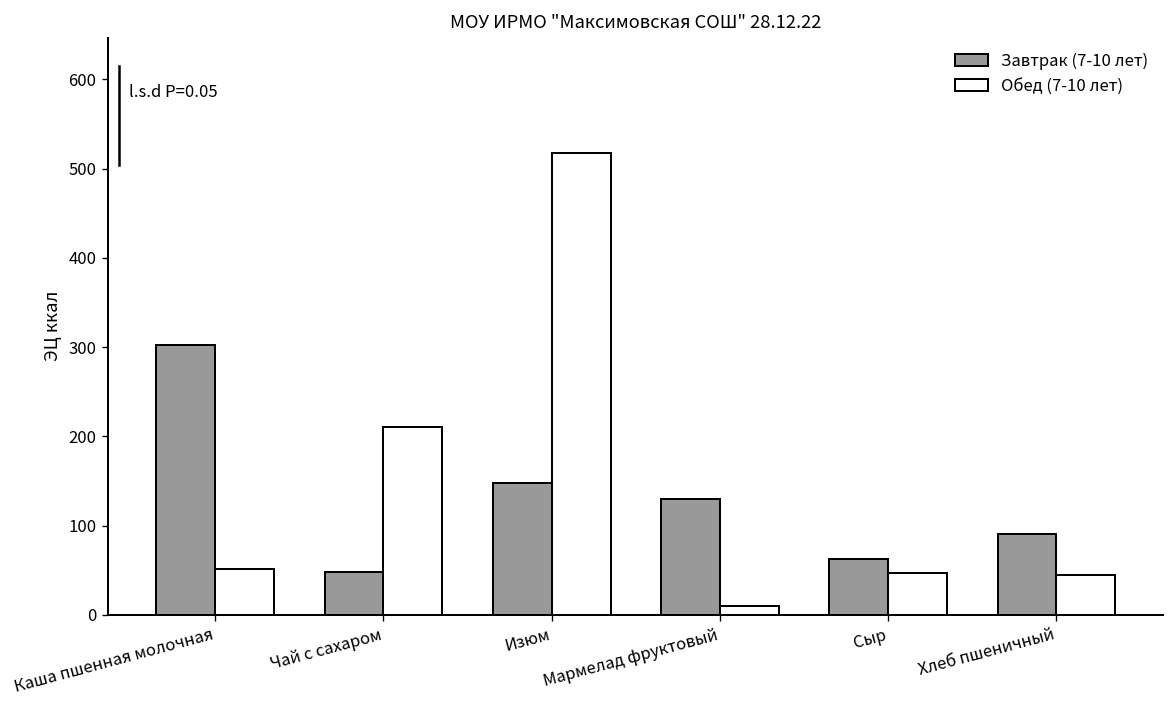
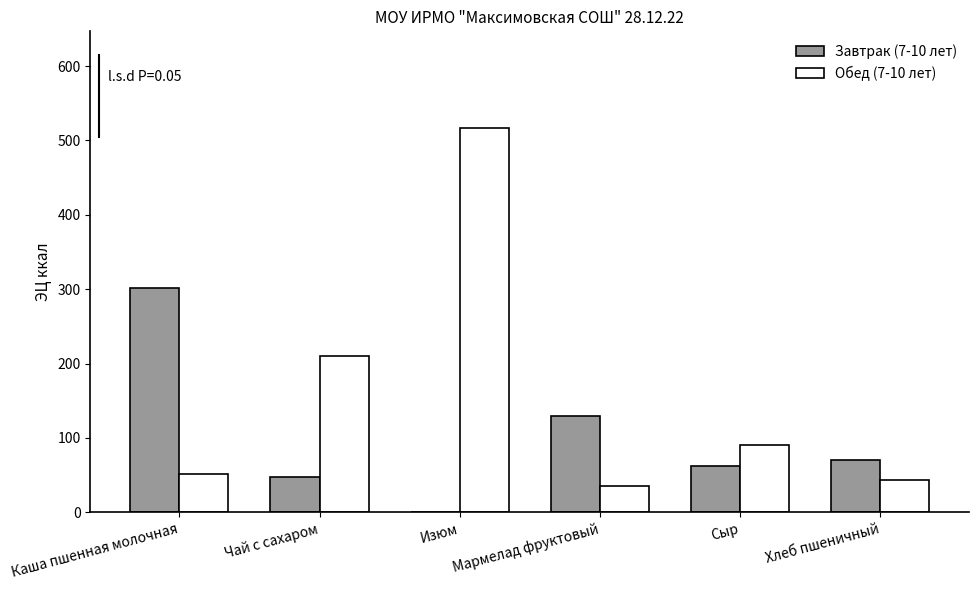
  {
    "Завтрак (7-10 лет)": {
      "Каша пшенная молочная": 300,
      "Чай с сахаром": 50,
-     "Изюм": 150,
+     "Изюм": 0,
      "Мармелад фруктовый": 130,
      "Сыр": 60,
-     "Хлеб пшеничный": 90
+     "Хлеб пшеничный": 70
    },
    "Обед (7-10 лет)": {
      "Каша пшенная молочная": 50,
      "Чай с сахаром": 210,
      "Изюм": 520,
-     "Мармелад фруктовый": 10,
-     "Сыр": 50,
+     "Мармелад фруктовый": 40,
+     "Сыр": 90,
      "Хлеб пшеничный": 40
    }
  }
